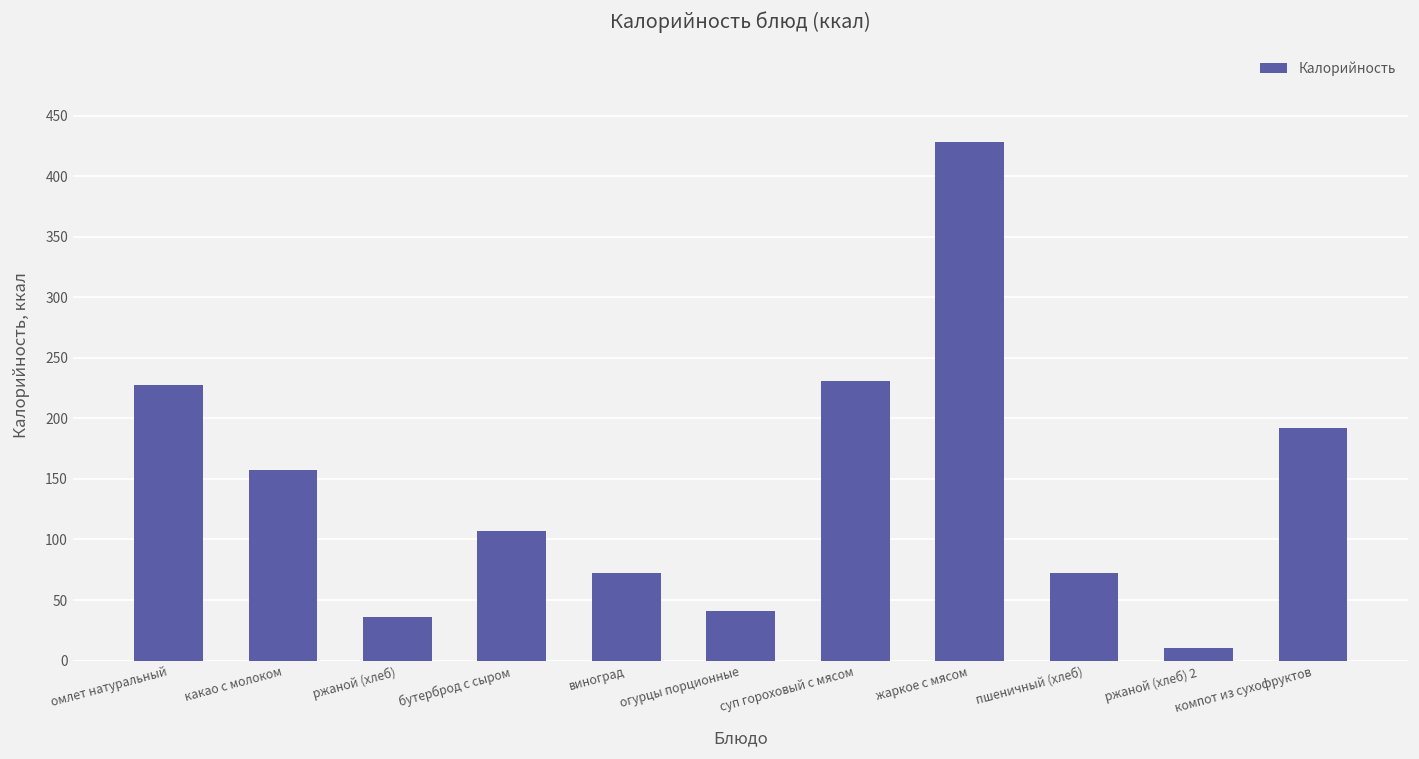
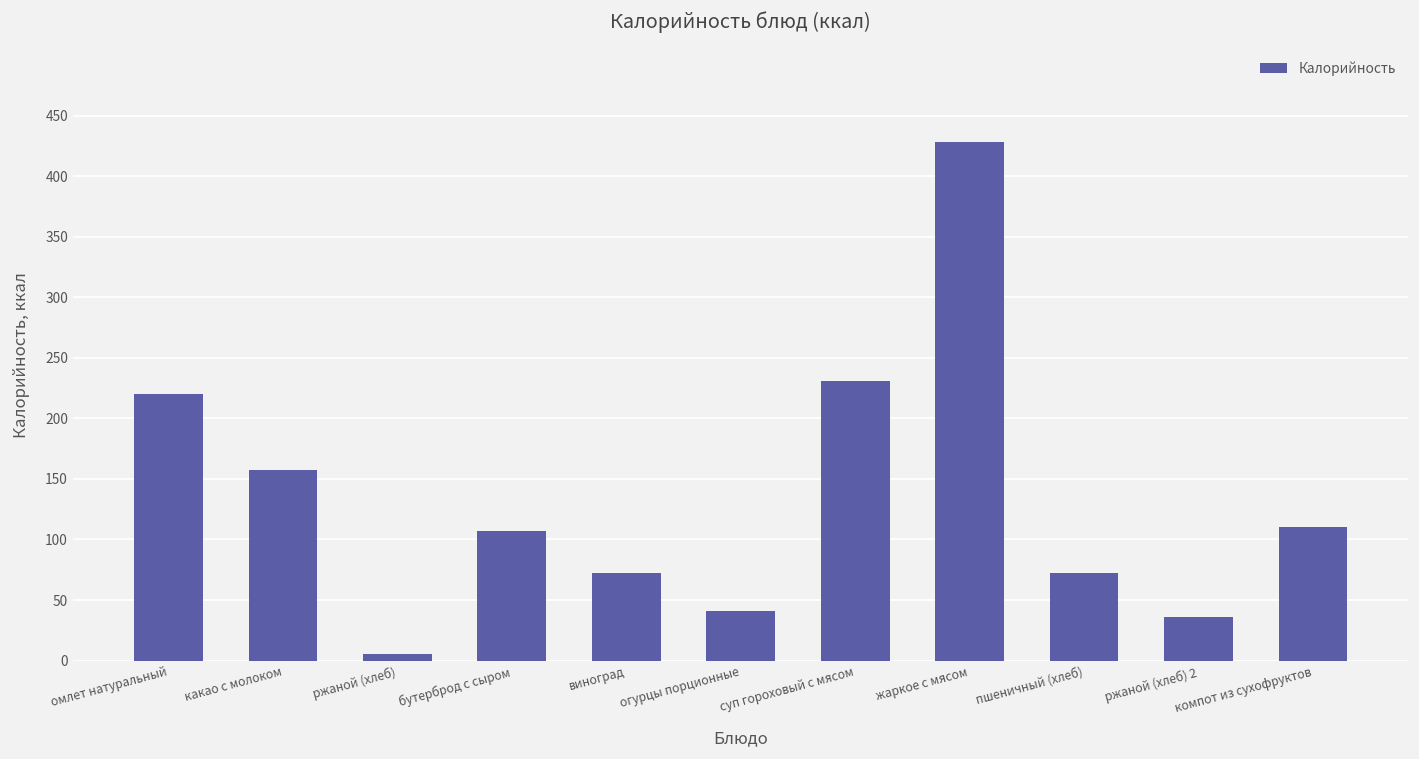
  {
-   "омлет натуральный": 228,
+   "омлет натуральный": 220,
    "какао с молоком": 157,
-   "ржаной (хлеб)": 36,
+   "ржаной (хлеб)": 5,
    "бутерброд с сыром": 107,
    "виноград": 72,
    "огурцы порционные": 41,
    "суп гороховый с мясом": 231,
    "жаркое с мясом": 428,
    "пшеничный (хлеб)": 72,
-   "ржаной (хлеб) 2": 10,
-   "компот из сухофруктов": 192
+   "ржаной (хлеб) 2": 36,
+   "компот из сухофруктов": 110
  }
